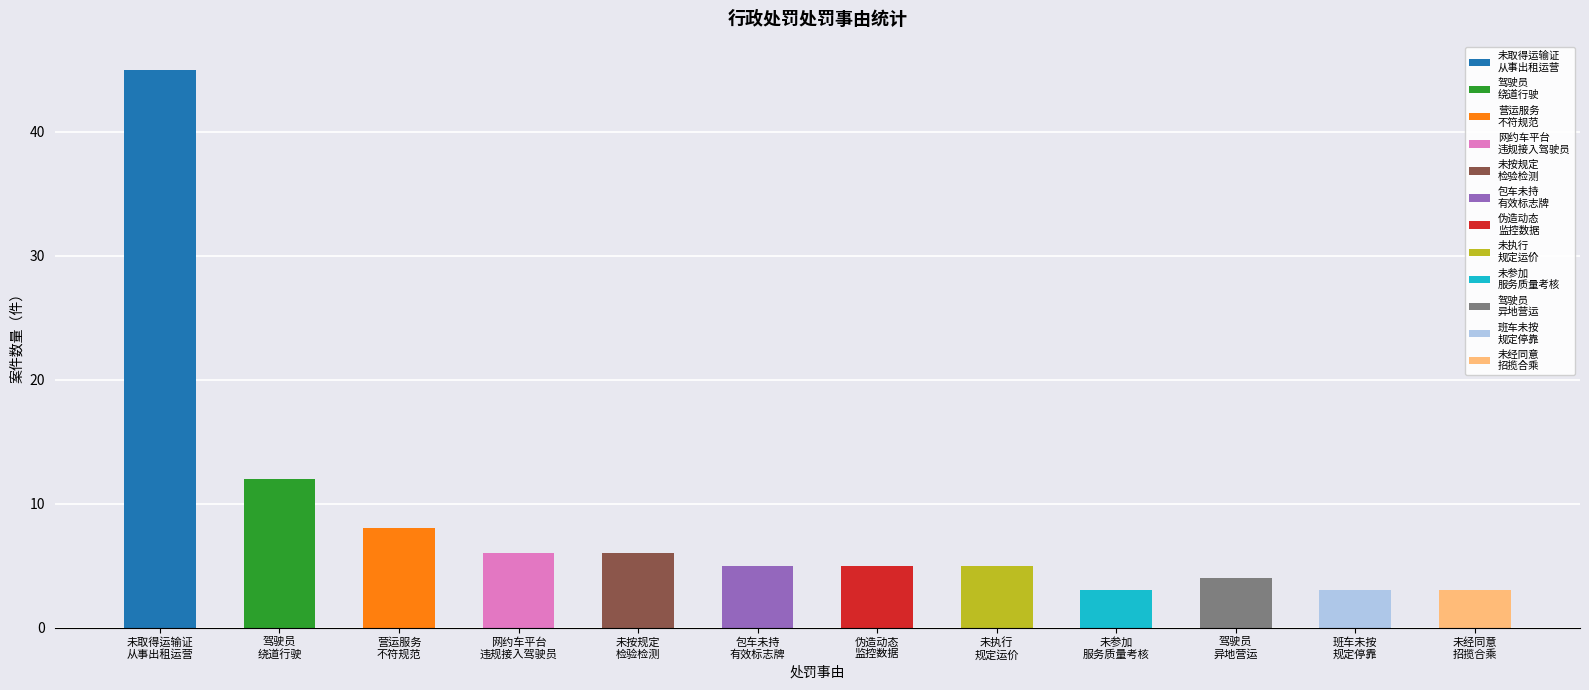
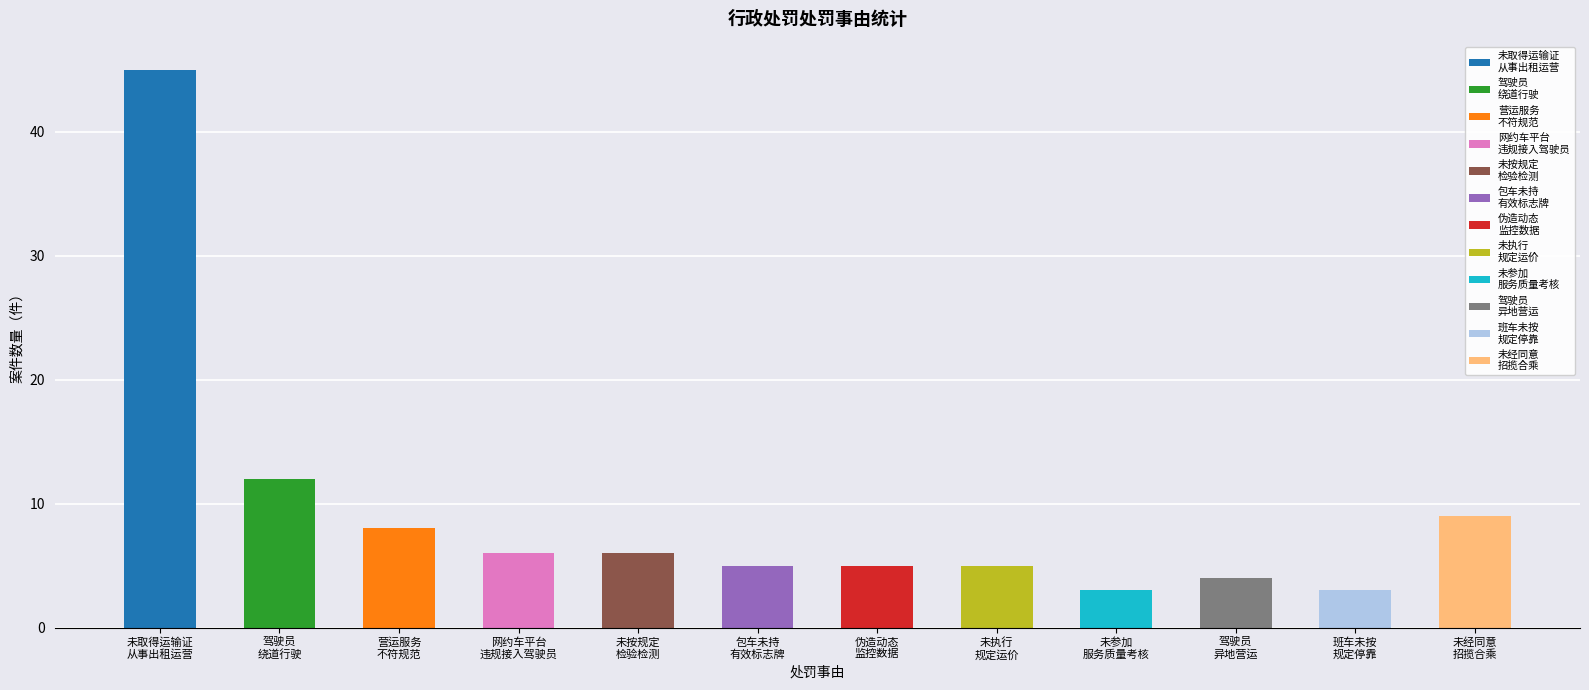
  {
    "驾驶员 绕道行驶": {
      "驾驶员 绕道行驶": 12
    },
    "营运服务 不符规范": {
      "营运服务 不符规范": 8
    },
    "网约车平台 违规接入驾驶员": {
      "网约车平台 违规接入驾驶员": 6
    },
    "未按规定 检验检测": {
      "未按规定 检验检测": 6
    },
    "包车未持 有效标志牌": {
      "包车未持 有效标志牌": 5
    },
    "伪造动态 监控数据": {
      "伪造动态 监控数据": 5
    },
    "未执行 规定运价": {
      "未执行 规定运价": 5
    },
    "未参加 服务质量考核": {
      "未参加 服务质量考核": 3
    },
    "驾驶员 异地营运": {
      "驾驶员 异地营运": 4
    },
    "班车未按 规定停靠": {
      "班车未按 规定停靠": 3
    },
    "未经同意 招揽合乘": {
-     "未经同意 招揽合乘": 3
+     "未经同意 招揽合乘": 9
    }
  }
